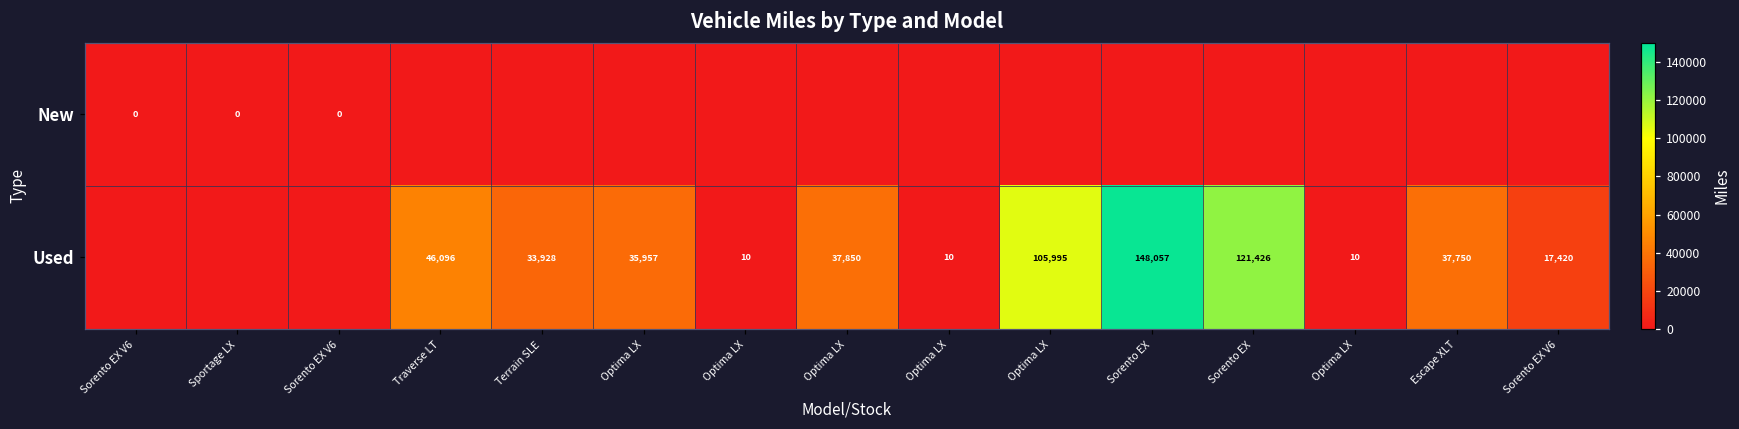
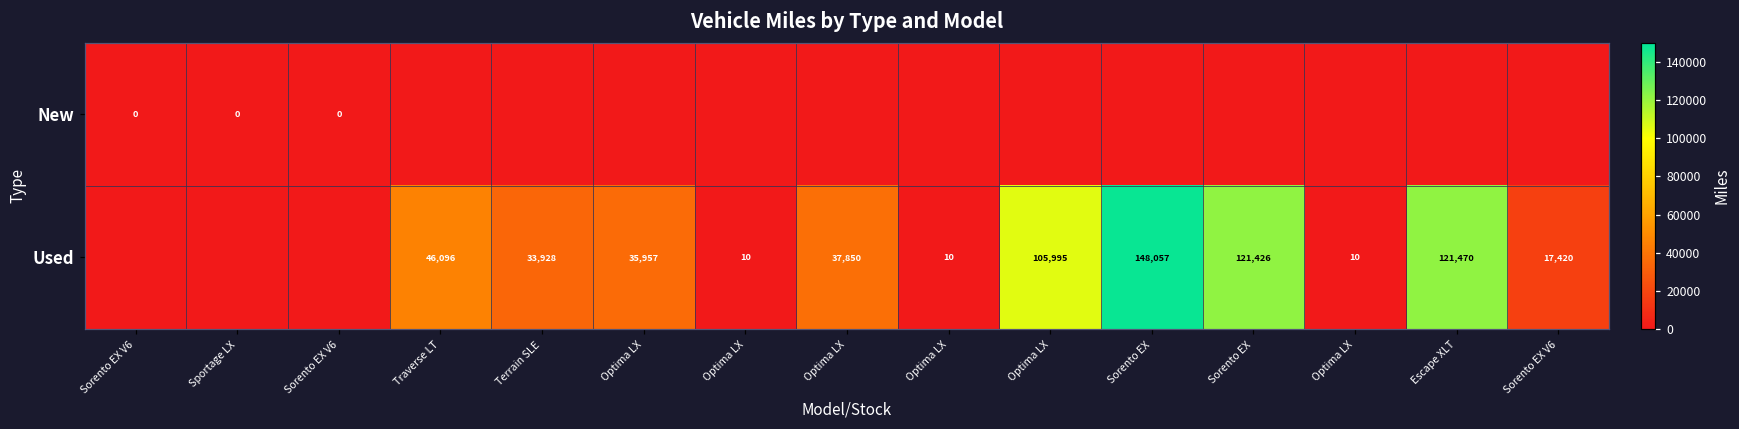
  {
    "New": {
      "Sportage LX": "0"
    },
    "Used": {
      "Traverse LT": "46,096",
      "Terrain SLE": "33,928",
-     "Escape XLT": "37,750"
+     "Escape XLT": "121,470"
    }
  }
